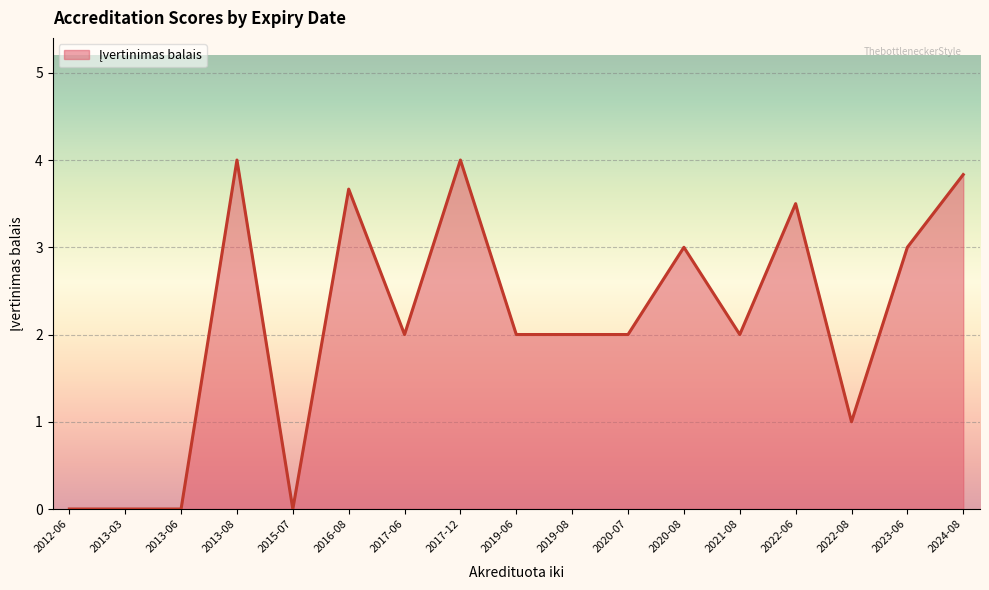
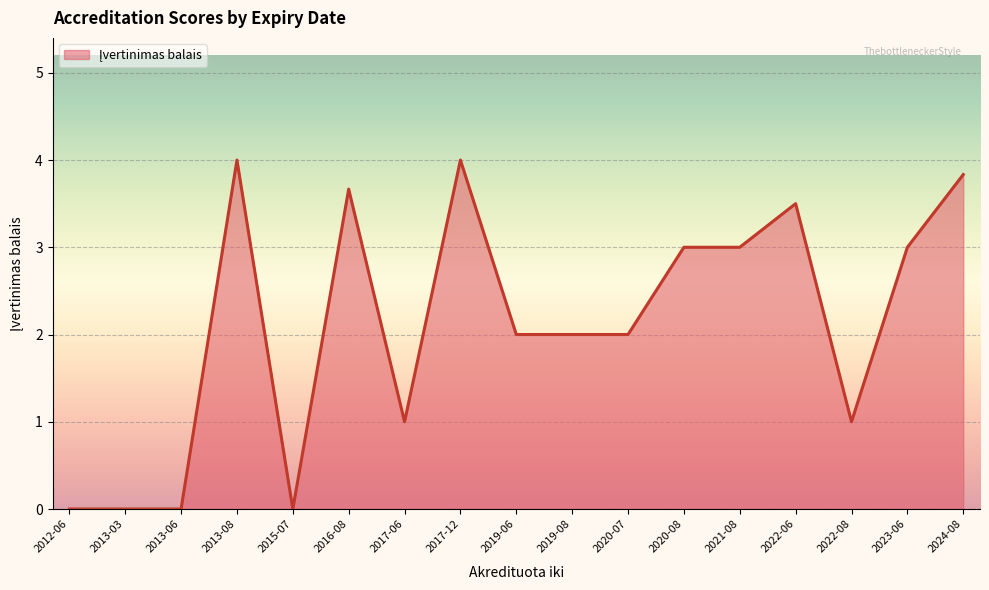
  {
    "2012-06": 0,
    "2013-03": 0,
    "2013-06": 0,
    "2013-08": 4,
    "2015-07": 0,
    "2016-08": 3.7,
-   "2017-06": 2,
+   "2017-06": 1,
    "2017-12": 4,
    "2019-06": 2,
    "2019-08": 2,
    "2020-07": 2,
    "2020-08": 3,
-   "2021-08": 2,
+   "2021-08": 3,
    "2022-06": 3.5,
    "2022-08": 1,
    "2023-06": 3,
    "2024-08": 3.8
  }
